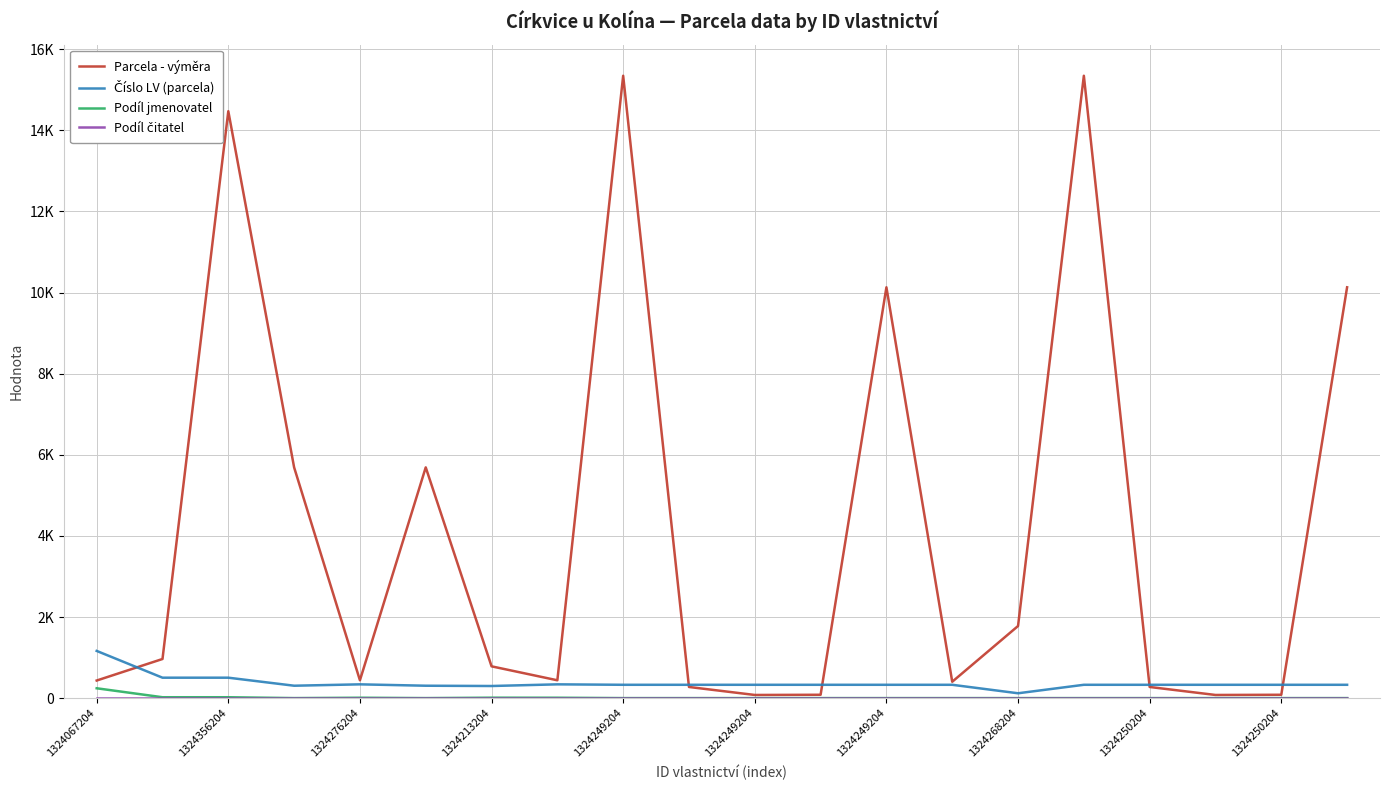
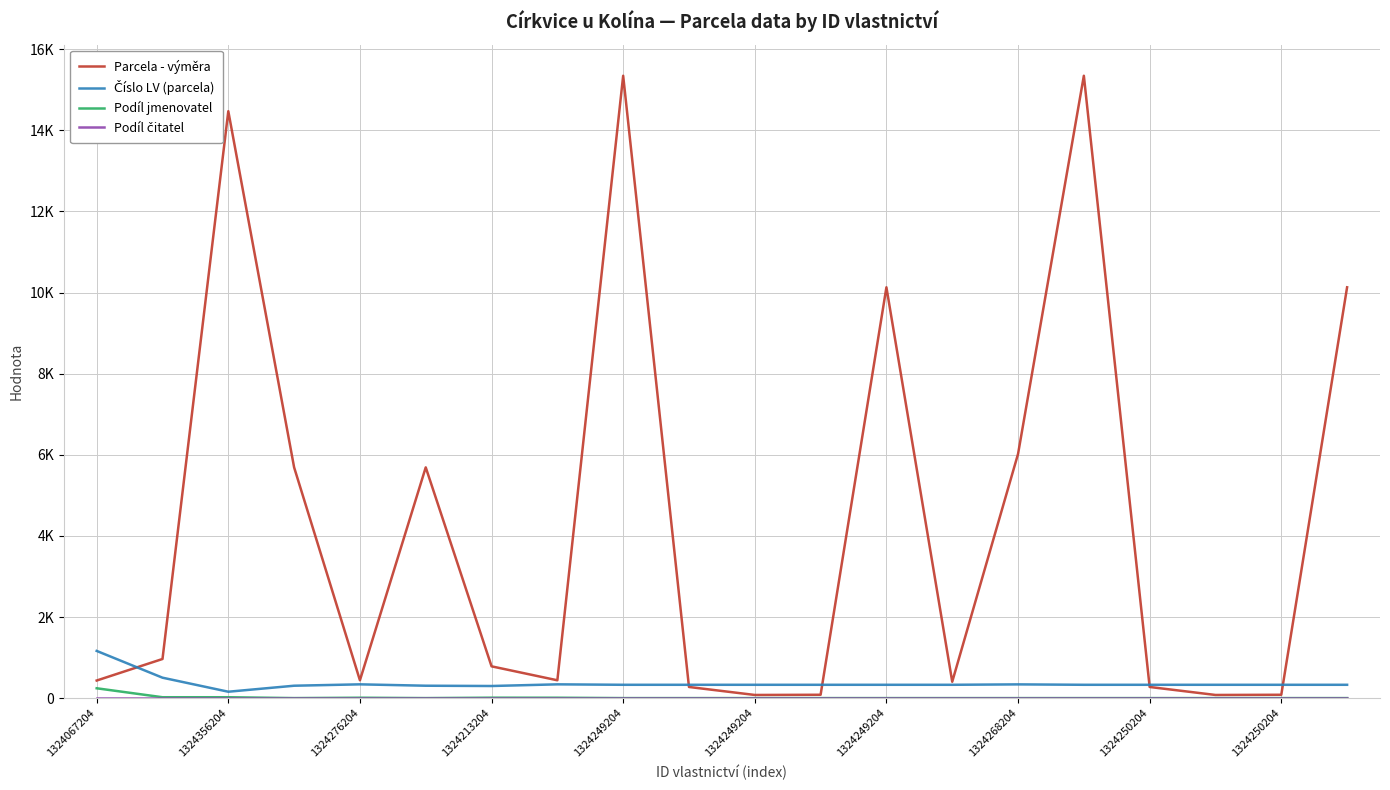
  {
    "Parcela - výměra": {
      "1324067204": 400,
      "1324356204": 14500,
      "1324276204": 400,
      "1324213204": 800,
-     "1324268204": 1800
+     "1324268204": 6000
    },
    "Číslo LV (parcela)": {
      "1324067204": 1200,
-     "1324356204": 500,
+     "1324356204": 200,
      "1324276204": 300,
      "1324213204": 300,
-     "1324268204": 100
+     "1324268204": 300
    },
    "Podíl jmenovatel": {
      "1324067204": 200
    },
    "Podíl čitatel": {
      "1324067204": 0
    }
  }
